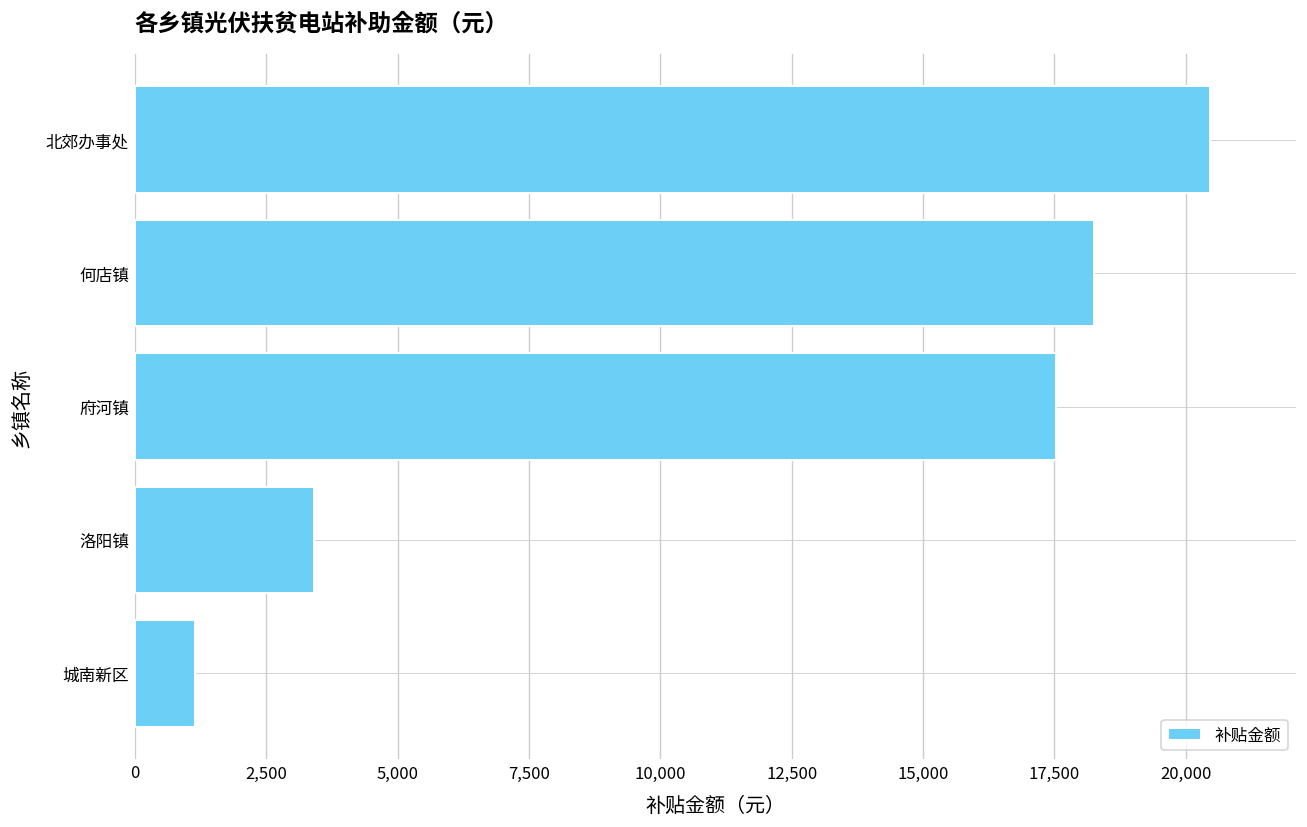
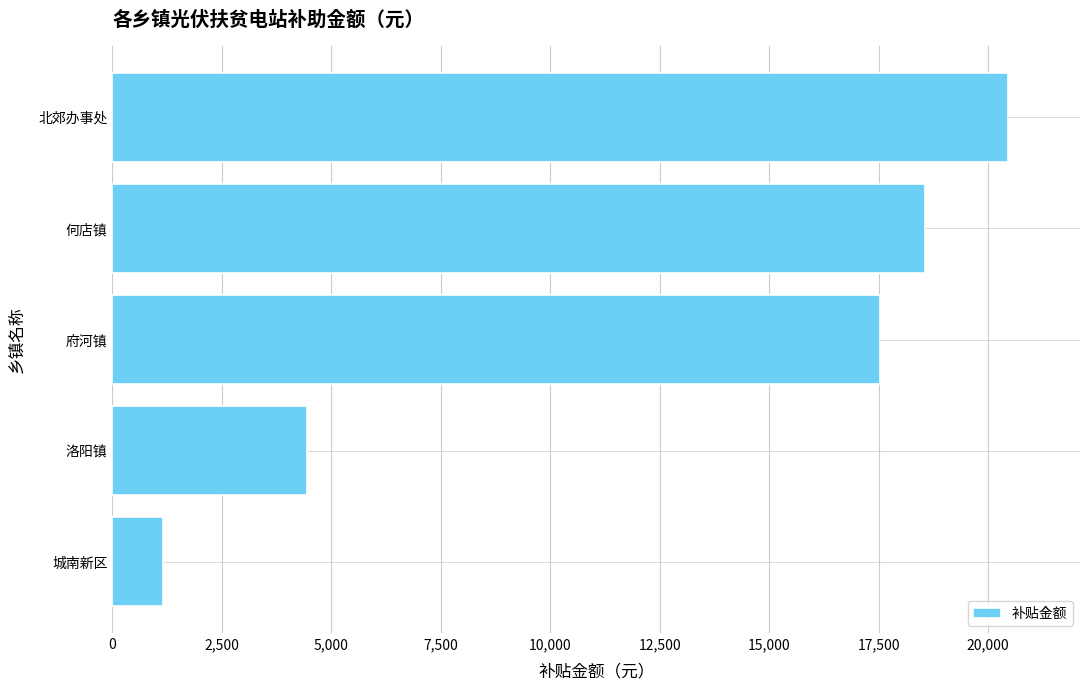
  {
    "北郊办事处": "20,500",
-   "何店镇": "18,300",
+   "何店镇": "18,600",
    "府河镇": "17,500",
-   "洛阳镇": "3,400",
+   "洛阳镇": "4,400",
    "城南新区": "1,200"
  }
